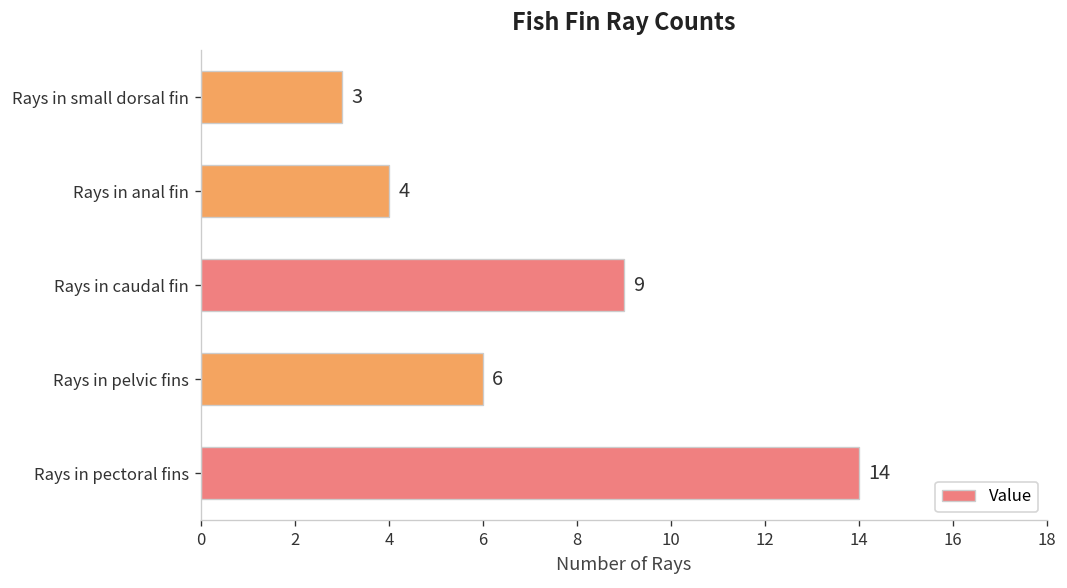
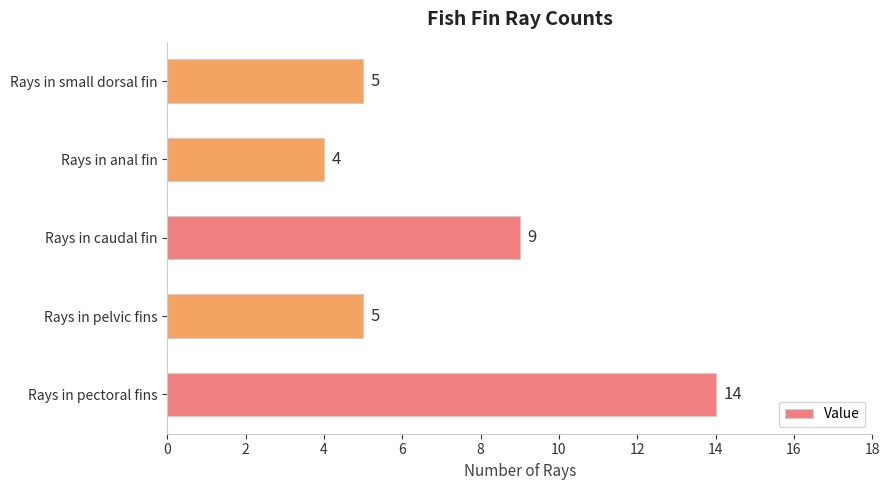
  {
-   "Rays in small dorsal fin": 3,
+   "Rays in small dorsal fin": 5,
    "Rays in anal fin": 4,
    "Rays in caudal fin": 9,
-   "Rays in pelvic fins": 6,
+   "Rays in pelvic fins": 5,
    "Rays in pectoral fins": 14
  }
